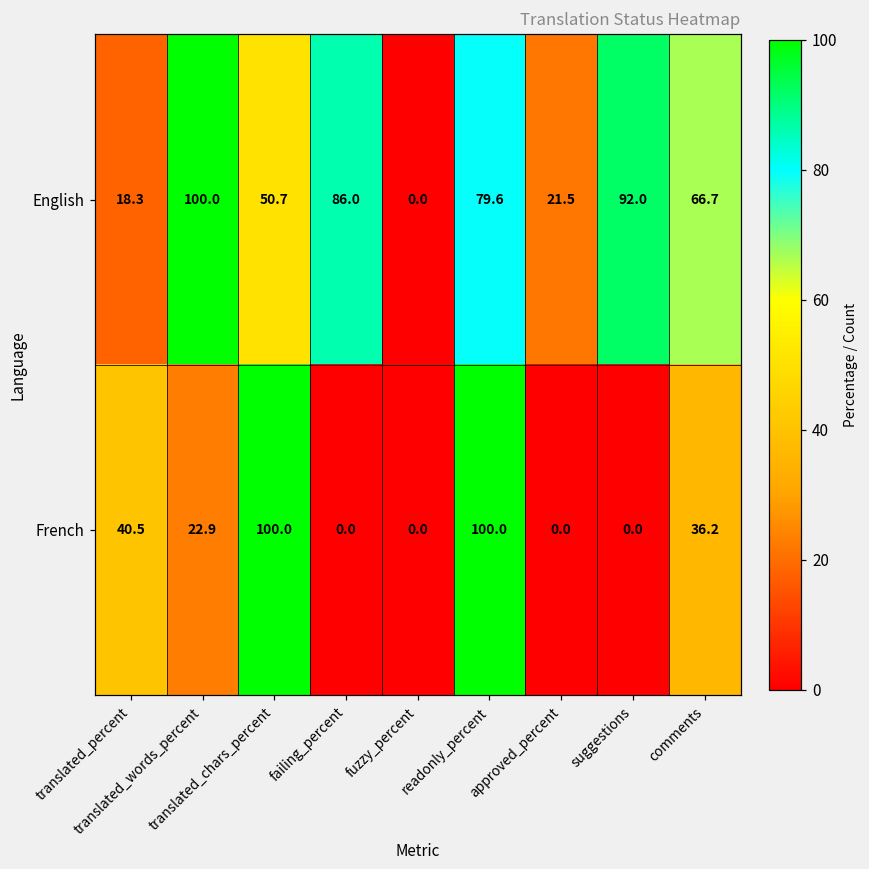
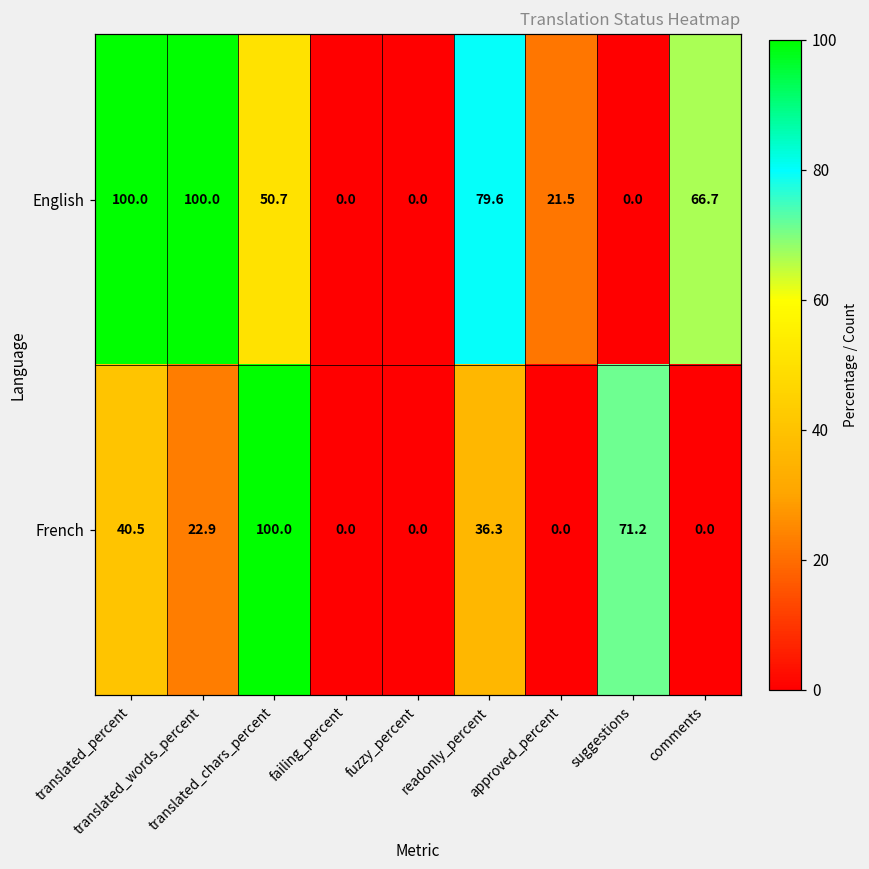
  {
    "English": {
-     "translated_percent": 18.3,
+     "translated_percent": 100.0,
      "translated_words_percent": 100.0,
      "translated_chars_percent": 50.7,
-     "failing_percent": 86.0,
+     "failing_percent": 0.0,
      "fuzzy_percent": 0.0,
      "readonly_percent": 79.6,
      "approved_percent": 21.5,
-     "suggestions": 92.0,
+     "suggestions": 0.0,
      "comments": 66.7
    },
    "French": {
      "translated_percent": 40.5,
      "translated_words_percent": 22.9,
      "translated_chars_percent": 100.0,
      "failing_percent": 0.0,
      "fuzzy_percent": 0.0,
-     "readonly_percent": 100.0,
+     "readonly_percent": 36.3,
      "approved_percent": 0.0,
-     "suggestions": 0.0,
-     "comments": 36.2
+     "suggestions": 71.2,
+     "comments": 0.0
    }
  }
